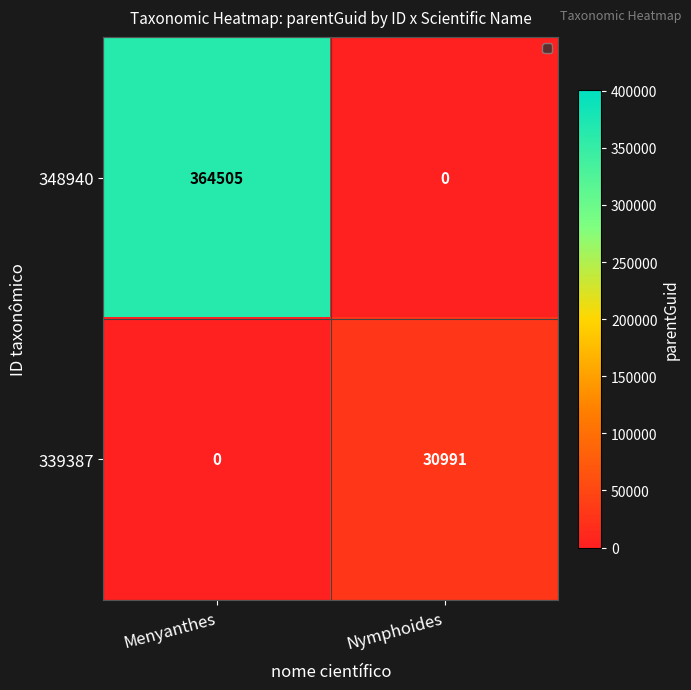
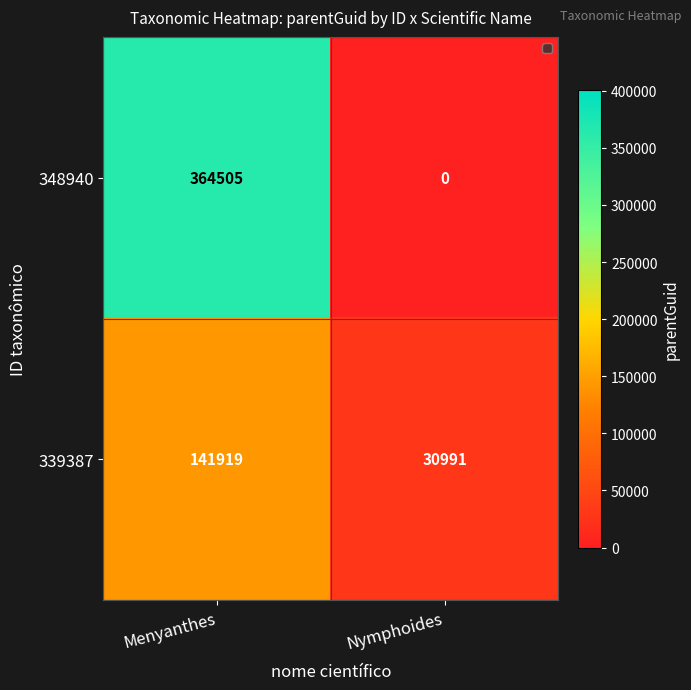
  {
    "348940": {
      "Menyanthes": 364505,
      "Nymphoides": 0
    },
    "339387": {
-     "Menyanthes": 0,
+     "Menyanthes": 141919,
      "Nymphoides": 30991
    }
  }
